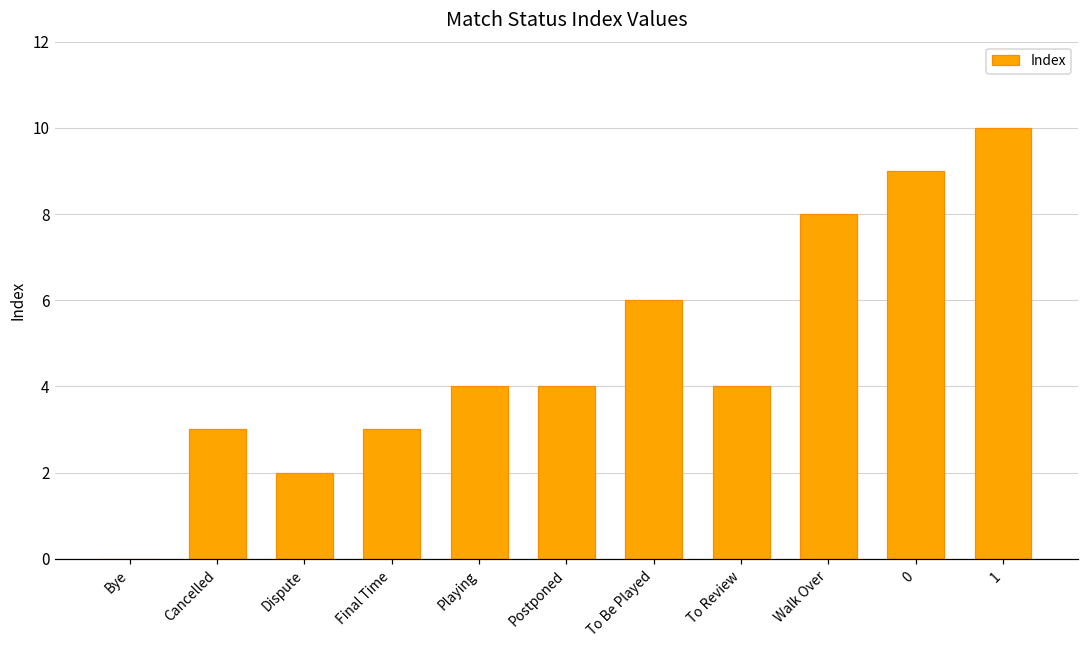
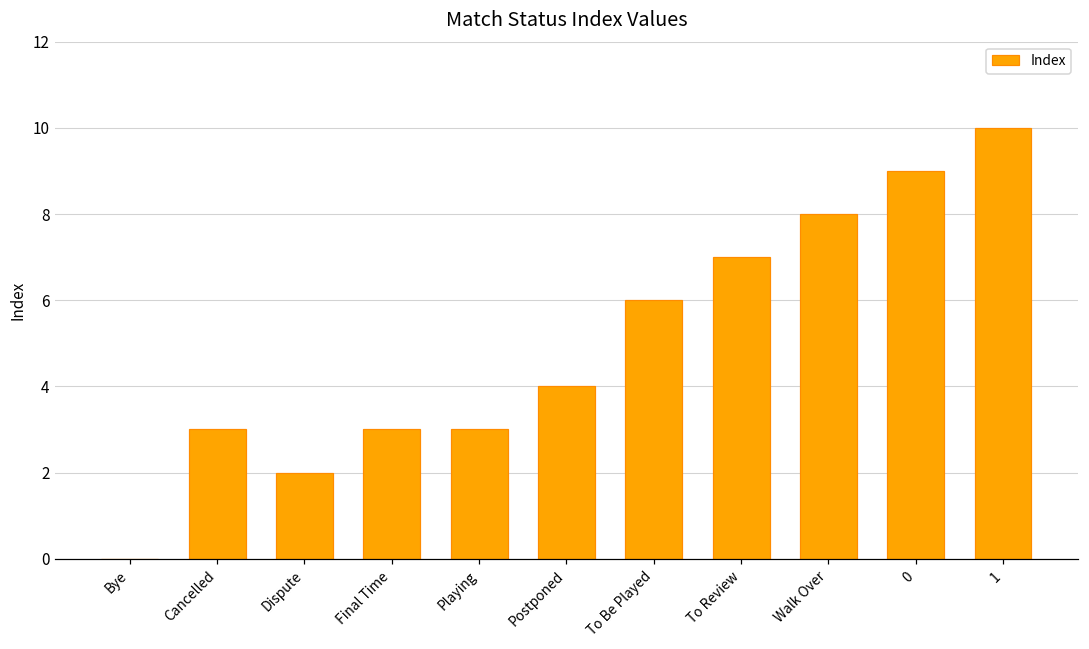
  {
    "Bye": 0,
    "Cancelled": 3,
    "Dispute": 2,
    "Final Time": 3,
-   "Playing": 4,
+   "Playing": 3,
    "Postponed": 4,
    "To Be Played": 6,
-   "To Review": 4,
+   "To Review": 7,
    "Walk Over": 8,
    "0": 9,
    "1": 10
  }
